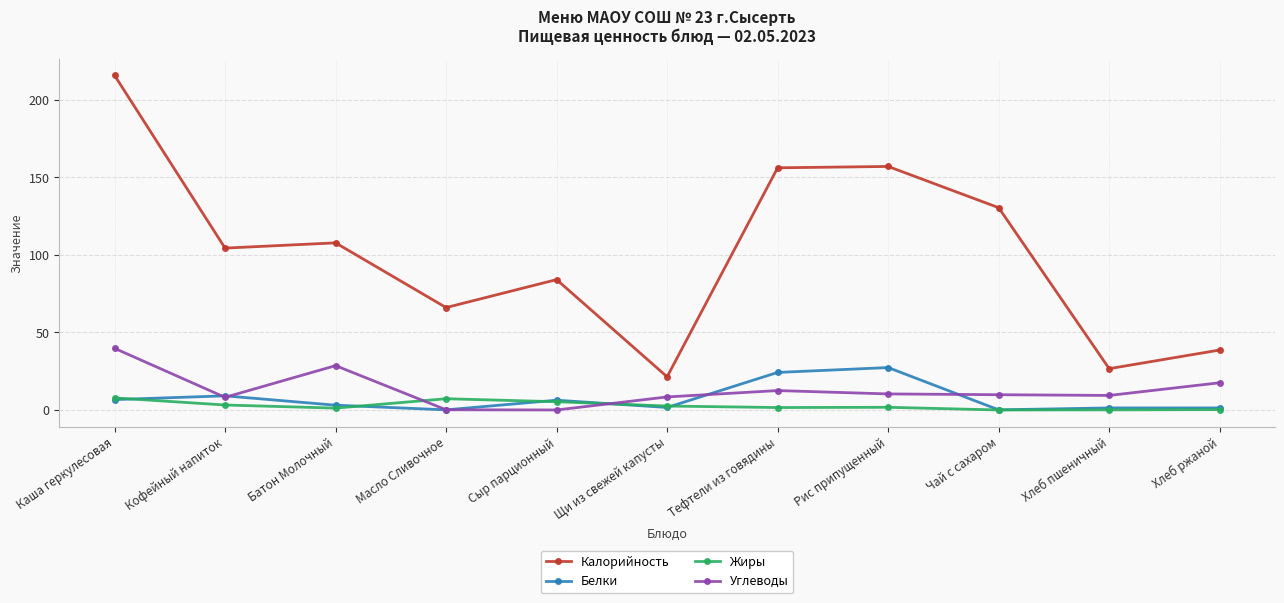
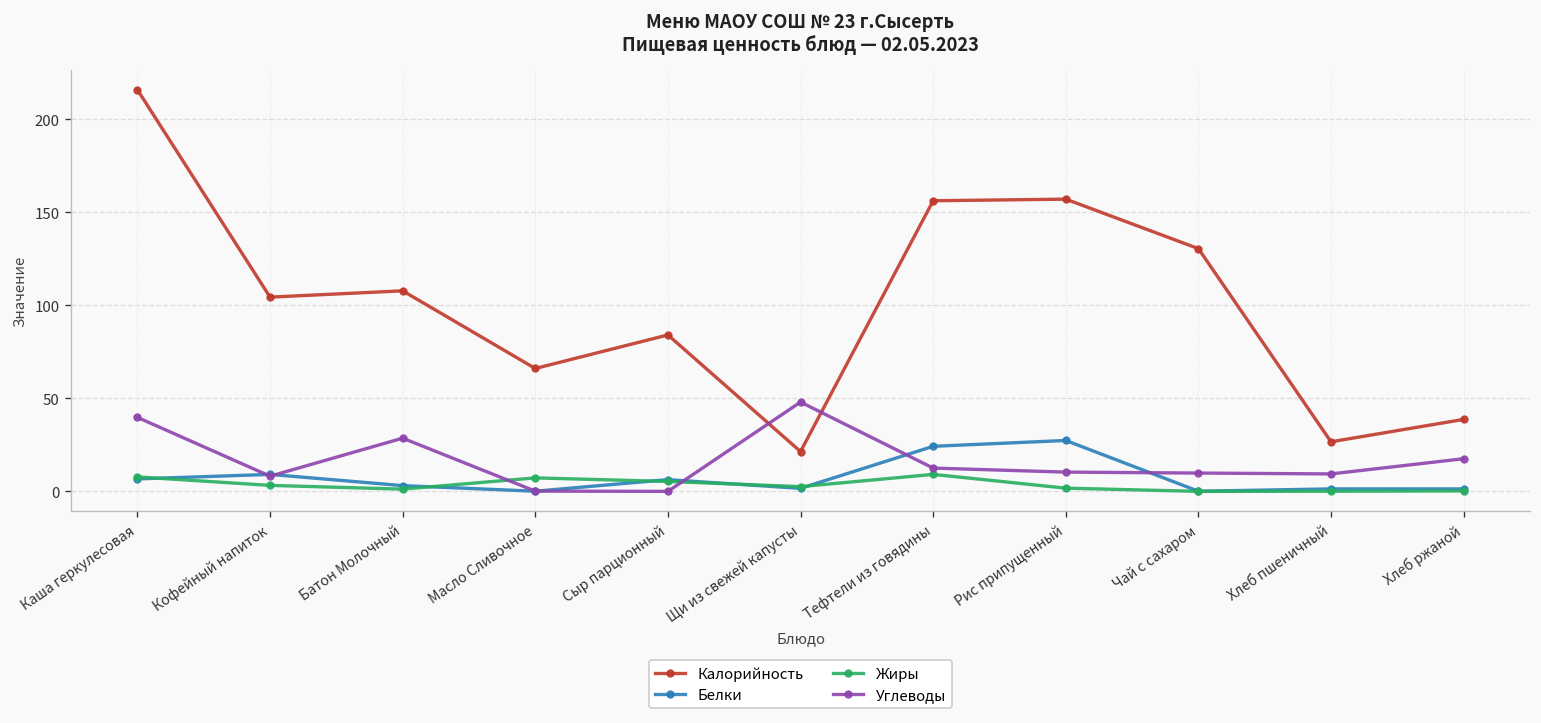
  {
    "Калорийность": {
      "Каша геркулесовая": 216,
      "Кофейный напиток": 104,
      "Батон Молочный": 108,
      "Масло Сливочное": 66,
      "Сыр парционный": 84,
      "Щи из свежей капусты": 21,
      "Тефтели из говядины": 156,
      "Рис припущенный": 157,
      "Чай с сахаром": 131,
      "Хлеб пшеничный": 27,
      "Хлеб ржаной": 39
    },
    "Белки": {
      "Батон Молочный": 3,
      "Тефтели из говядины": 24,
      "Рис припущенный": 27
    },
    "Жиры": {
      "Кофейный напиток": 3,
      "Батон Молочный": 1,
      "Масло Сливочное": 7,
-     "Тефтели из говядины": 2,
+     "Тефтели из говядины": 9,
      "Рис припущенный": 2
    },
    "Углеводы": {
      "Каша геркулесовая": 40,
      "Батон Молочный": 29,
      "Сыр парционный": 0,
-     "Щи из свежей капусты": 8,
+     "Щи из свежей капусты": 48,
      "Тефтели из говядины": 13,
      "Рис припущенный": 10,
      "Чай с сахаром": 10,
      "Хлеб пшеничный": 9,
      "Хлеб ржаной": 18
    }
  }
